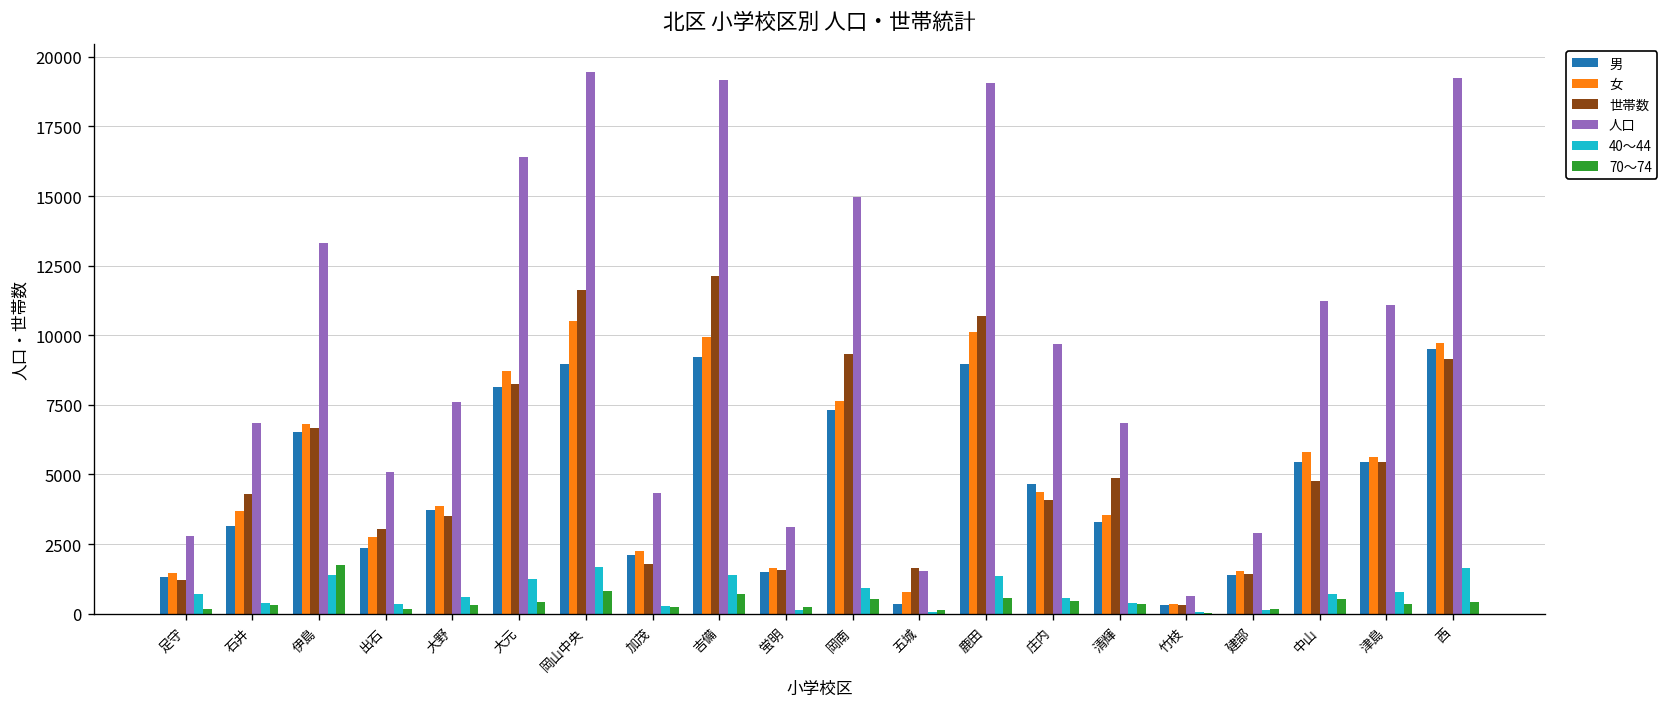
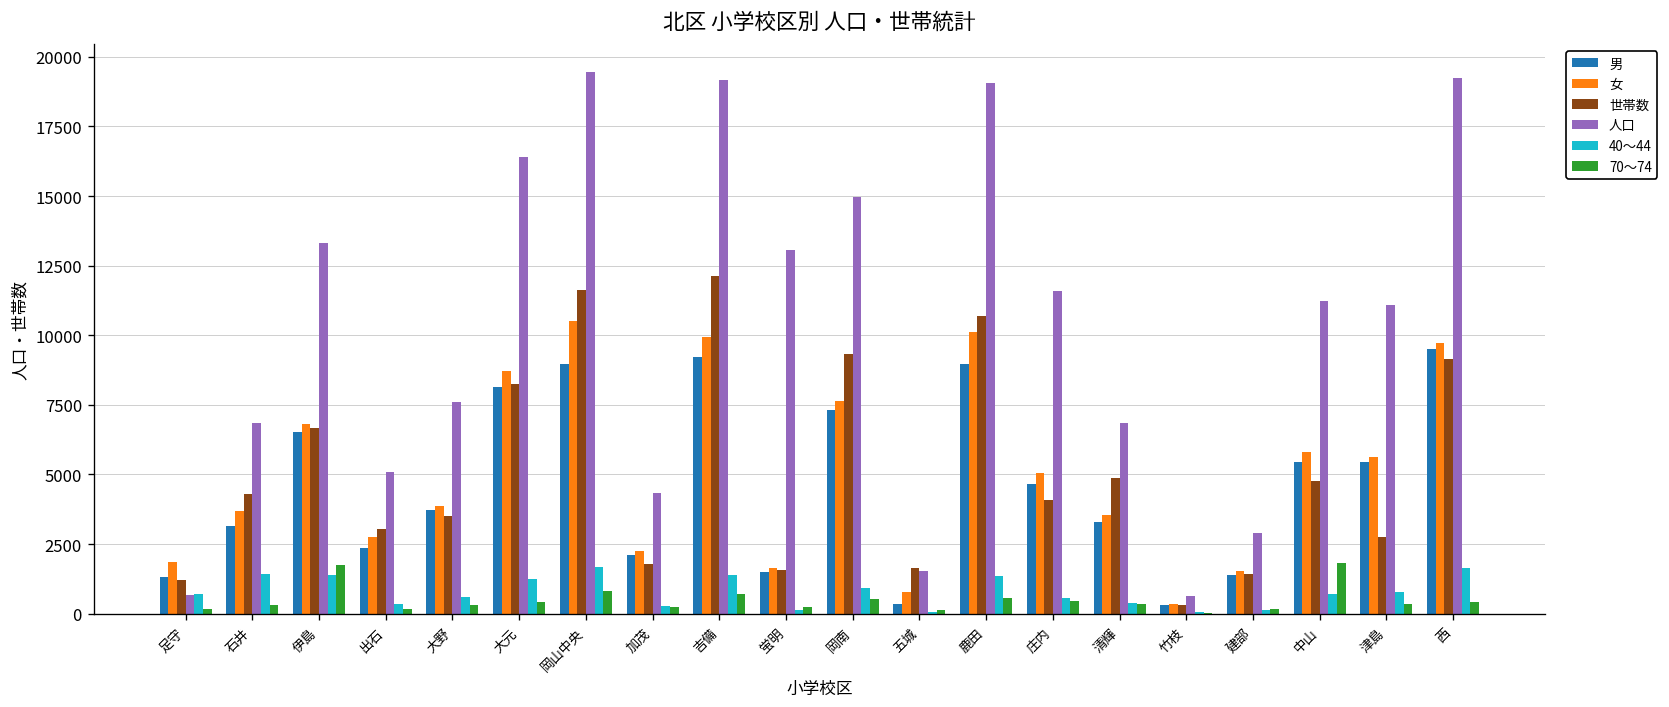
  {
    "男": {
      "足守": 1300,
      "石井": 3200,
      "伊島": 6500,
      "出石": 2300,
      "大野": 3700,
      "大元": 8100,
      "岡山中央": 9000,
      "加茂": 2100,
      "吉備": 9200,
      "蛍明": 1500,
      "岡南": 7300,
      "五城": 300,
      "鹿田": 9000,
      "庄内": 4600,
      "清輝": 3300,
      "竹枝": 300,
      "建部": 1400,
      "中山": 5400,
      "津島": 5400,
      "西": 9500
    },
    "女": {
-     "足守": 1500,
+     "足守": 1900,
      "石井": 3700,
      "伊島": 6800,
      "出石": 2700,
      "大野": 3900,
      "大元": 8700,
      "岡山中央": 10500,
      "加茂": 2200,
      "吉備": 10000,
      "蛍明": 1600,
      "岡南": 7600,
      "五城": 800,
      "鹿田": 10100,
-     "庄内": 4400,
+     "庄内": 5100,
      "清輝": 3600,
      "竹枝": 300,
      "建部": 1500,
      "中山": 5800,
      "津島": 5600,
      "西": 9700
    },
    "世帯数": {
      "足守": 1200,
      "石井": 4300,
      "伊島": 6700,
      "出石": 3000,
      "大野": 3500,
      "大元": 8200,
      "岡山中央": 11600,
      "加茂": 1800,
      "吉備": 12100,
      "蛍明": 1600,
      "岡南": 9300,
      "五城": 1600,
      "鹿田": 10700,
      "庄内": 4100,
      "清輝": 4900,
      "竹枝": 300,
      "建部": 1400,
      "中山": 4800,
-     "津島": 5500,
+     "津島": 2700,
      "西": 9200
    },
    "人口": {
-     "足守": 2800,
+     "足守": 700,
      "石井": 6800,
      "伊島": 13300,
      "出石": 5100,
      "大野": 7600,
      "大元": 16400,
      "岡山中央": 19500,
      "加茂": 4300,
      "吉備": 19200,
-     "蛍明": 3100,
+     "蛍明": 13100,
      "岡南": 15000,
      "五城": 1500,
      "鹿田": 19100,
-     "庄内": 9700,
+     "庄内": 11600,
      "清輝": 6900,
      "竹枝": 600,
      "建部": 2900,
      "中山": 11200,
      "津島": 11100,
      "西": 19200
    },
    "40～44": {
      "足守": 700,
-     "石井": 400,
+     "石井": 1400,
      "伊島": 1400,
      "出石": 400,
      "大野": 600,
      "大元": 1200,
      "岡山中央": 1700,
      "加茂": 300,
      "吉備": 1400,
      "蛍明": 100,
      "岡南": 900,
      "鹿田": 1300,
      "庄内": 600,
      "清輝": 400,
      "建部": 100,
      "中山": 700,
      "津島": 800,
      "西": 1600
    },
    "70～74": {
      "足守": 200,
      "石井": 300,
      "伊島": 1700,
      "出石": 200,
      "大野": 300,
      "大元": 400,
      "岡山中央": 800,
      "加茂": 200,
      "吉備": 700,
      "蛍明": 200,
      "岡南": 500,
      "五城": 100,
      "鹿田": 600,
      "庄内": 500,
      "清輝": 300,
      "建部": 200,
-     "中山": 500,
+     "中山": 1800,
      "津島": 300,
      "西": 400
    }
  }
